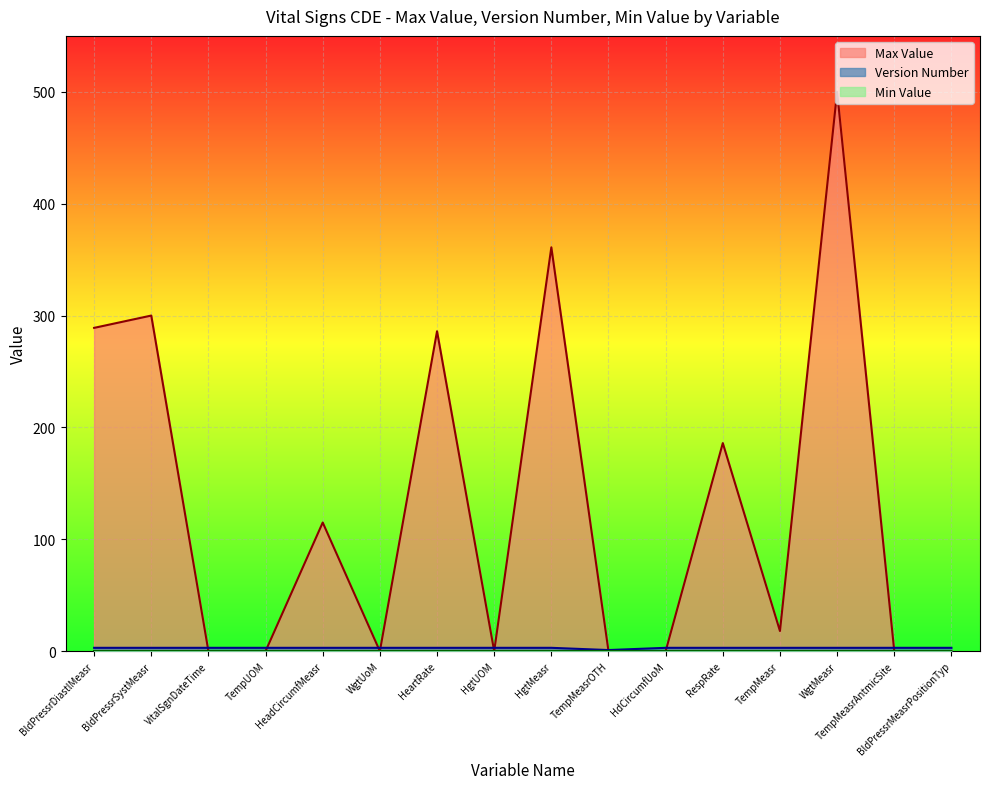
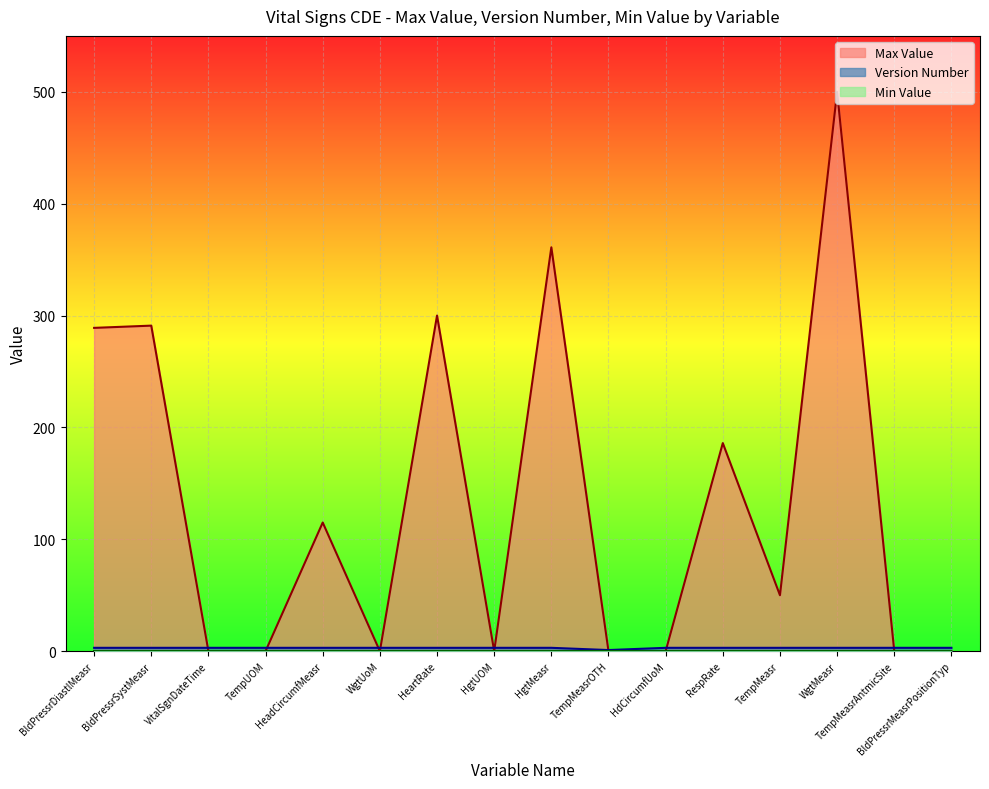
  {
    "Max Value": {
      "BldPressrDiastlMeasr": 289,
-     "BldPressrSystMeasr": 300,
+     "BldPressrSystMeasr": 291,
      "HeadCircumfMeasr": 115,
-     "HeartRate": 286,
+     "HeartRate": 300,
      "HgtMeasr": 361,
      "RespRate": 186,
-     "TempMeasr": 18
+     "TempMeasr": 50
    },
    "Version Number": {
      "BldPressrDiastlMeasr": 3,
      "BldPressrSystMeasr": 3,
      "VitalSgnDateTime": 3,
      "TempUOM": 3,
      "HeadCircumfMeasr": 3,
      "WgtUoM": 3,
      "HeartRate": 3,
      "HgtUOM": 3,
      "HgtMeasr": 3,
      "HdCircumfUoM": 3,
      "RespRate": 3,
      "TempMeasr": 3,
      "WgtMeasr": 3,
      "TempMeasrAntmicSite": 3,
      "BldPressrMeasrPositionTyp": 3
    },
    "Min Value": {
      "BldPressrDiastlMeasr": 0,
      "BldPressrSystMeasr": 0,
      "HeadCircumfMeasr": 0,
      "HeartRate": 0,
      "HgtMeasr": 0,
      "RespRate": 0,
      "TempMeasr": 0,
      "WgtMeasr": 0
    }
  }
